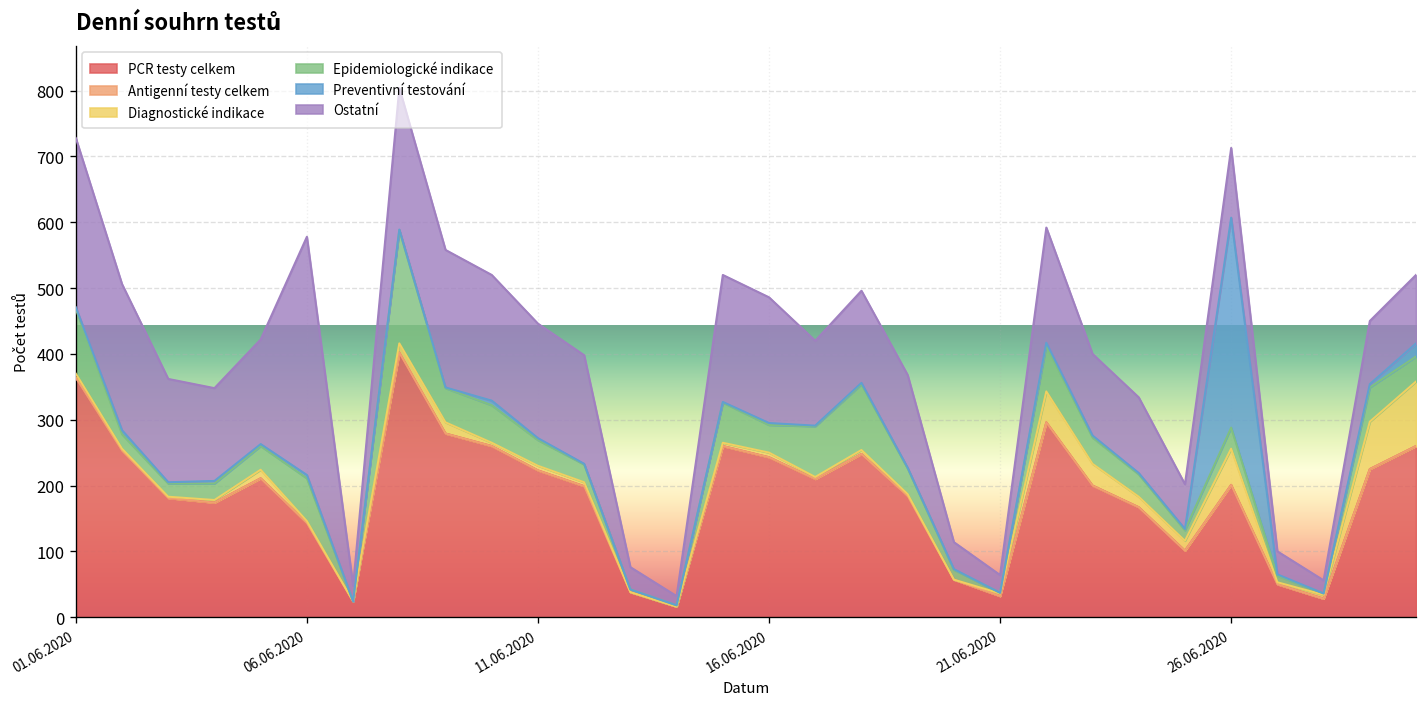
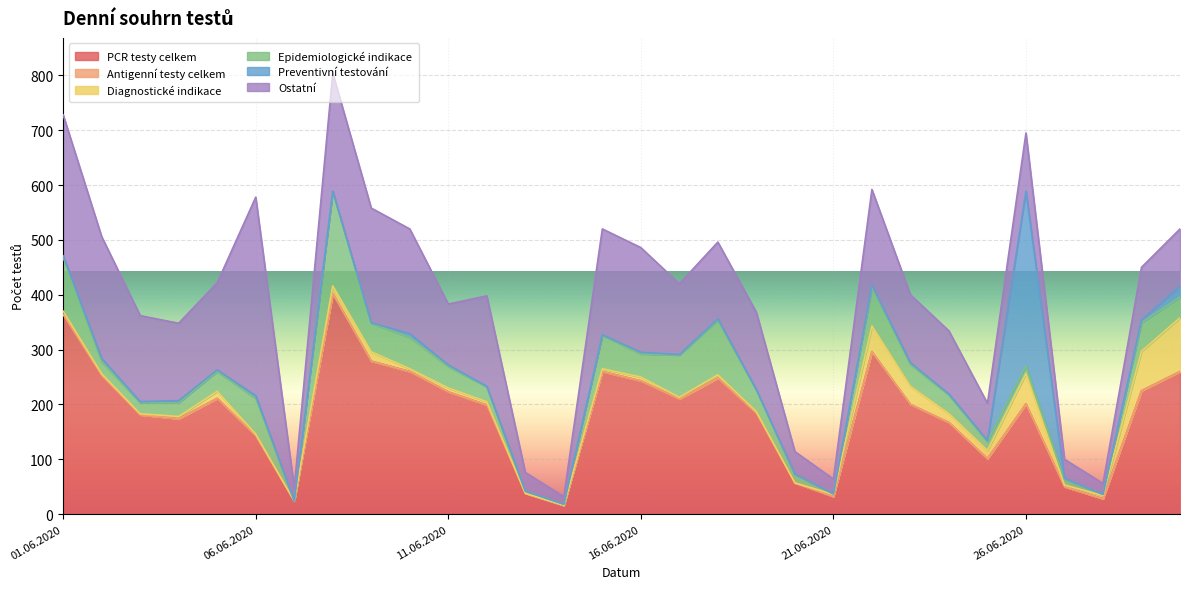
  {
    "Epidemiologické indikace": {
      "06.06.2020": 70,
-     "26.06.2020": 30
+     "26.06.2020": 10
    },
    "Preventivní testování": {
      "06.06.2020": 10,
      "26.06.2020": 320
    },
    "Ostatní": {
      "01.06.2020": 260,
      "06.06.2020": 360,
-     "11.06.2020": 170,
+     "11.06.2020": 110,
      "16.06.2020": 190,
      "21.06.2020": 30,
      "26.06.2020": 110
    }
  }
